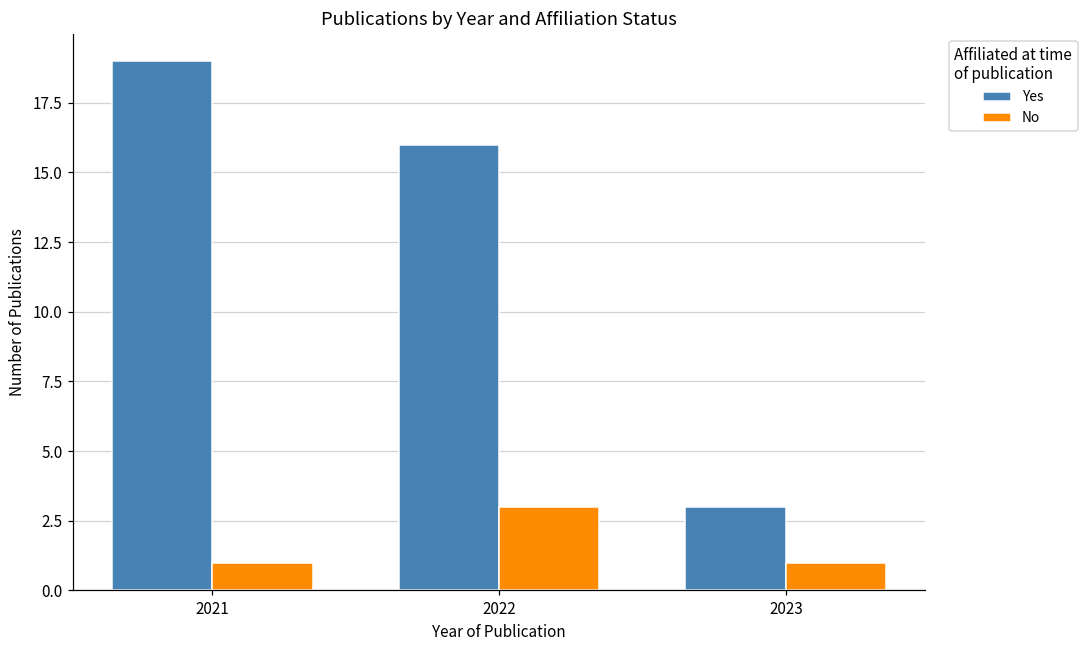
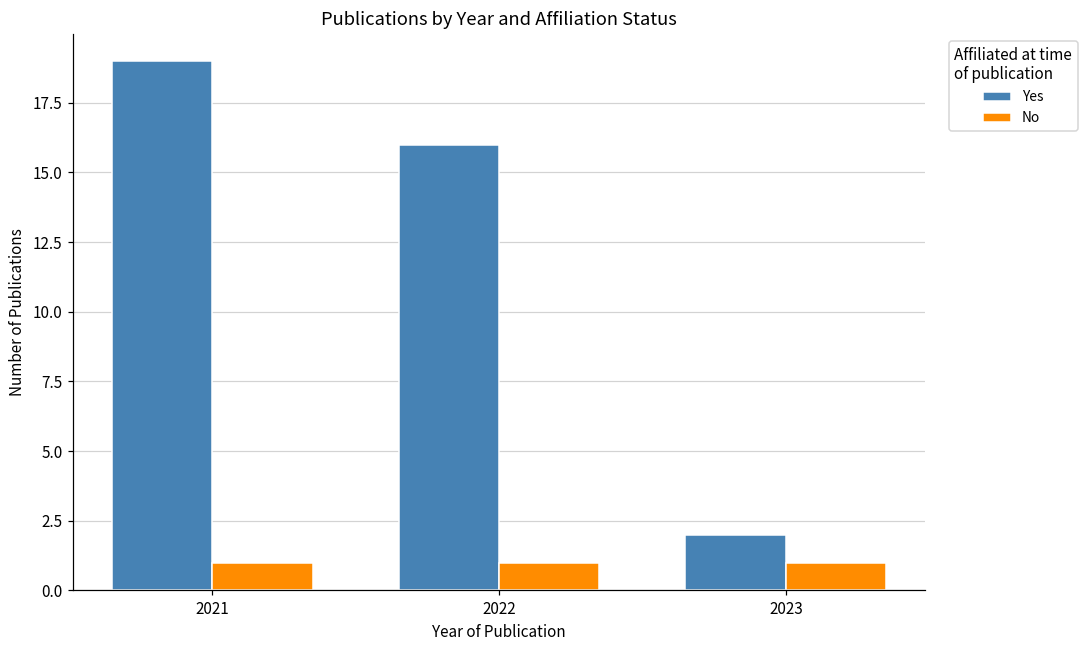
  {
    "Yes": {
      "2021": 19,
      "2022": 16,
-     "2023": 3
+     "2023": 2
    },
    "No": {
      "2021": 1,
-     "2022": 3,
+     "2022": 1,
      "2023": 1
    }
  }
